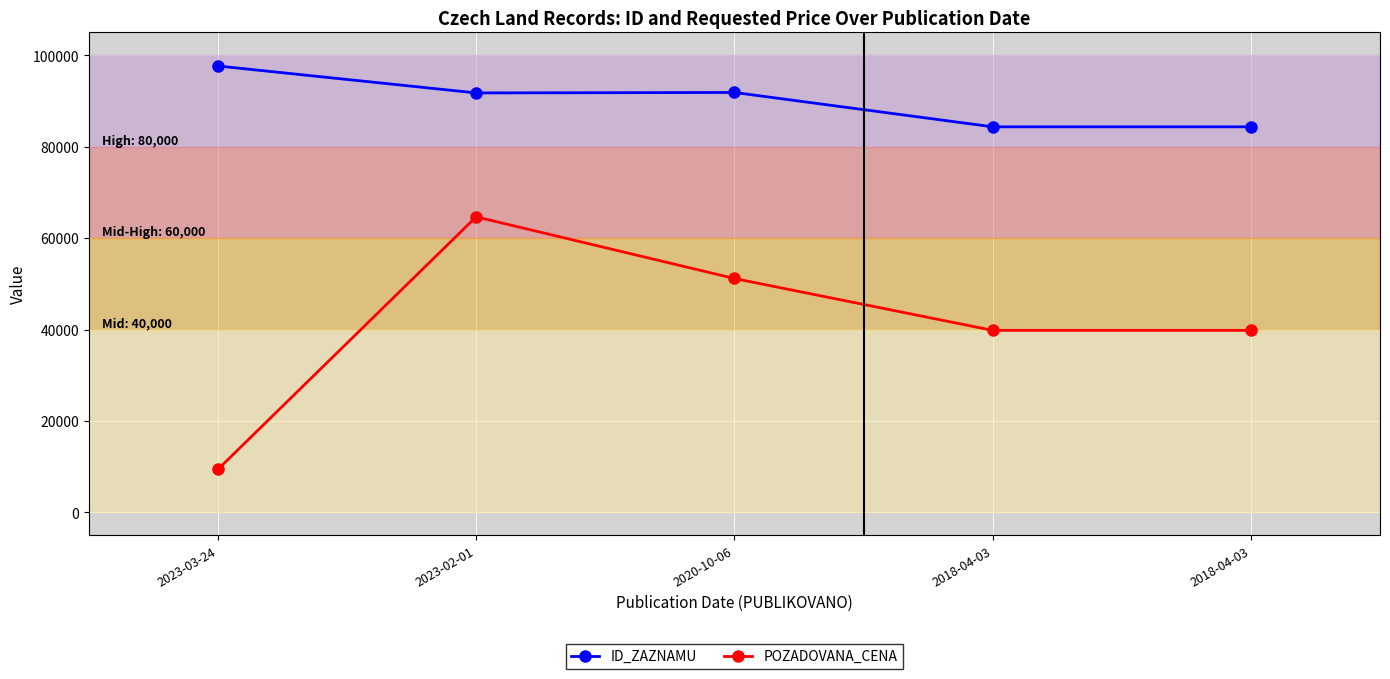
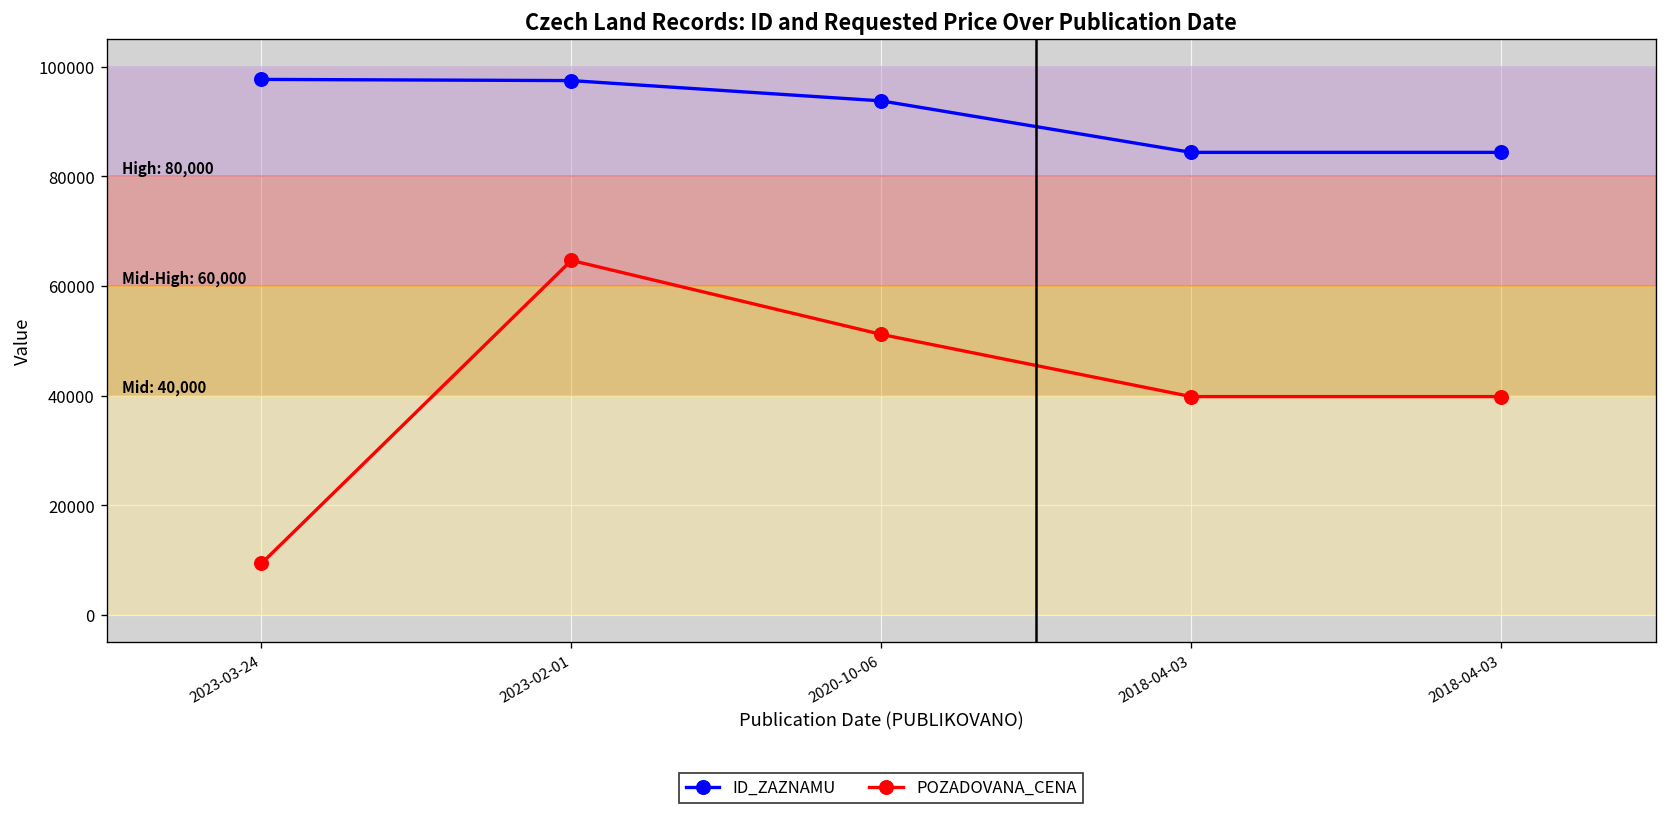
  {
    "ID_ZAZNAMU": {
      "2023-03-24": 98000,
-     "2023-02-01": 92000,
-     "2020-10-06": 92000
+     "2023-02-01": 97000,
+     "2020-10-06": 94000
    },
    "POZADOVANA_CENA": {
      "2023-03-24": 9000,
      "2023-02-01": 65000,
      "2020-10-06": 51000
    }
  }
